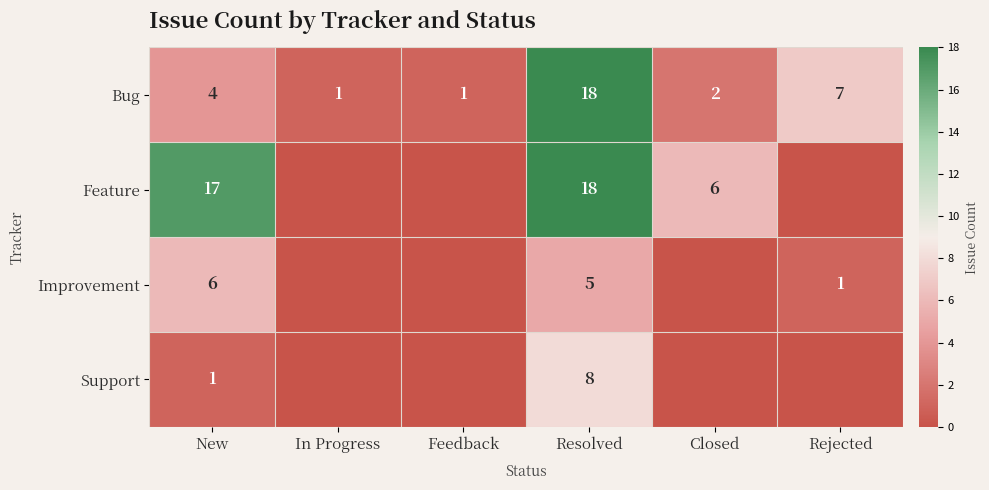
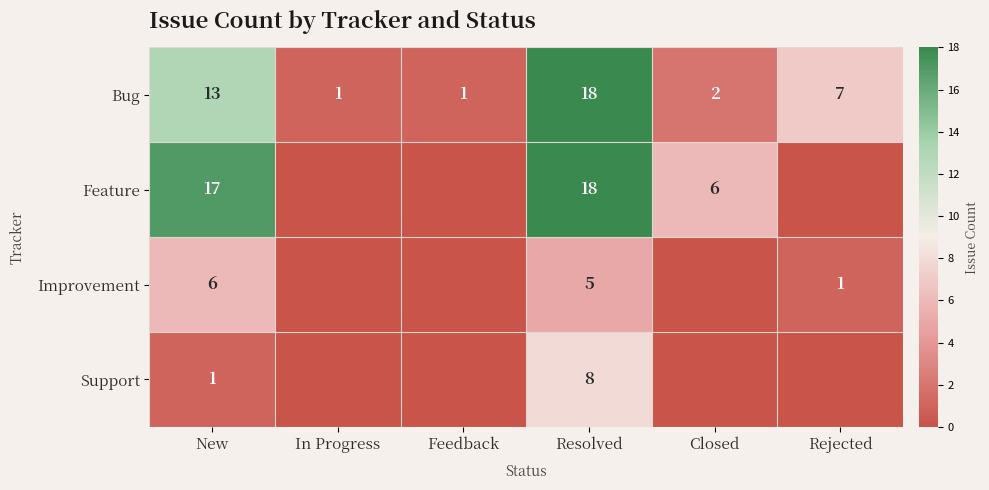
  {
    "Bug": {
-     "New": 4,
+     "New": 13,
      "In Progress": 1,
      "Feedback": 1,
      "Resolved": 18,
      "Closed": 2,
      "Rejected": 7
    },
    "Feature": {
      "New": 17,
      "Resolved": 18,
      "Closed": 6
    },
    "Improvement": {
      "New": 6,
      "Resolved": 5,
      "Rejected": 1
    },
    "Support": {
      "New": 1,
      "Resolved": 8
    }
  }
